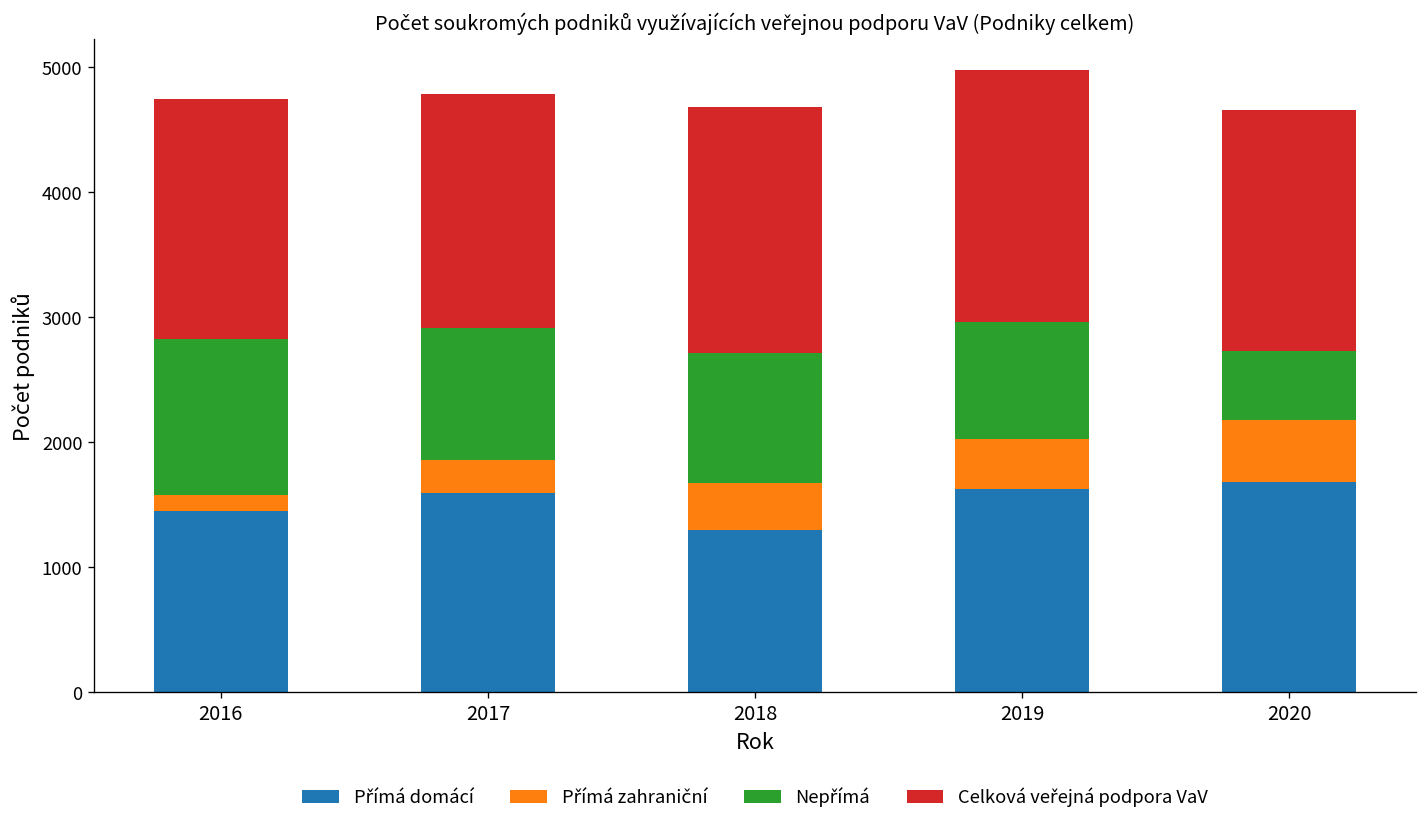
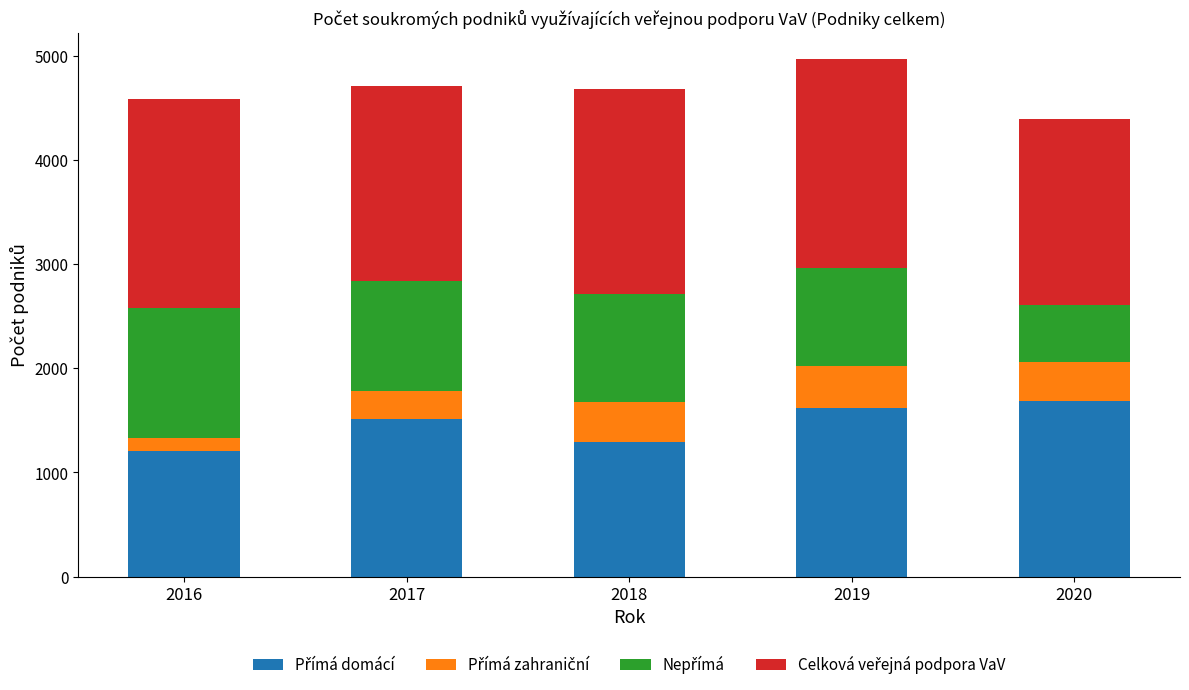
  {
    "Přímá domácí": {
-     "2016": 1450,
-     "2017": 1590,
+     "2016": 1210,
+     "2017": 1520,
      "2018": 1290,
      "2019": 1620,
      "2020": 1680
    },
    "Přímá zahraniční": {
      "2016": 120,
      "2017": 270,
      "2018": 380,
      "2019": 400,
-     "2020": 490
+     "2020": 380
    },
    "Nepřímá": {
      "2016": 1250,
      "2017": 1060,
      "2018": 1040,
      "2019": 940,
      "2020": 550
    },
    "Celková veřejná podpora VaV": {
-     "2016": 1920,
+     "2016": 2010,
      "2017": 1870,
      "2018": 1970,
      "2019": 2010,
-     "2020": 1930
+     "2020": 1790
    }
  }
